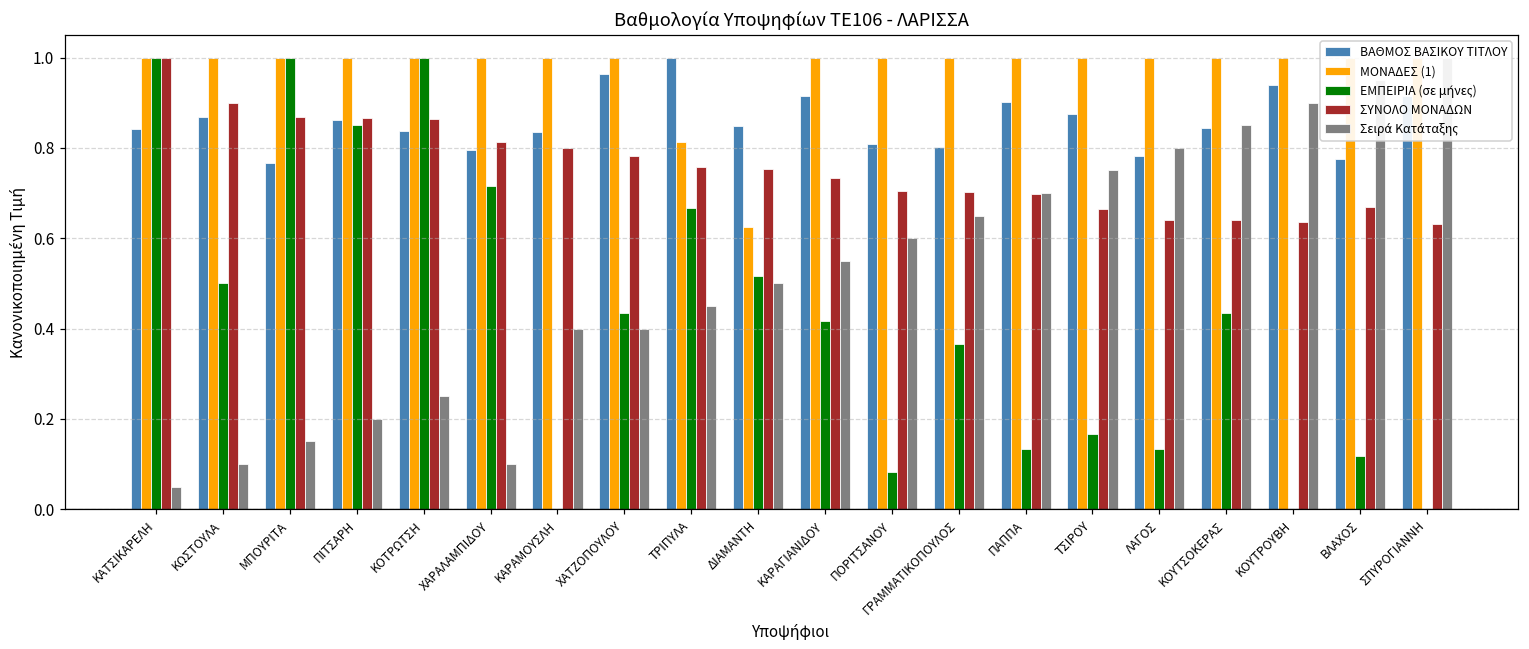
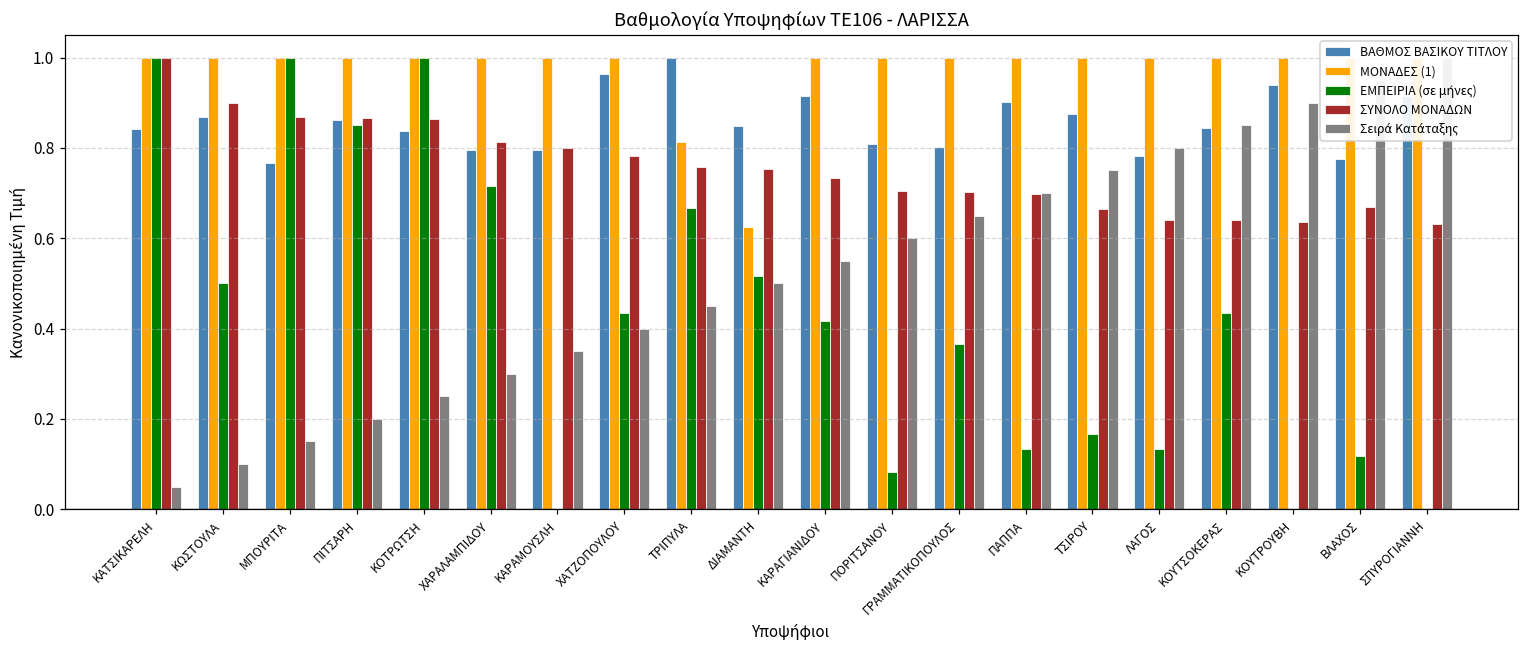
  {
    "ΒΑΘΜΟΣ ΒΑΣΙΚΟΥ ΤΙΤΛΟΥ": {
      "ΚΑΤΣΙΚΑΡΕΛΗ": 0.84,
      "ΚΩΣΤΟΥΛΑ": 0.87,
      "ΜΠΟΥΡΙΤΑ": 0.77,
      "ΠΙΤΣΑΡΗ": 0.86,
      "ΚΟΤΡΩΤΣΗ": 0.84,
      "ΧΑΡΑΛΑΜΠΙΔΟΥ": 0.79,
-     "ΚΑΡΑΜΟΥΣΛΗ": 0.83,
+     "ΚΑΡΑΜΟΥΣΛΗ": 0.79,
      "ΧΑΤΖΟΠΟΥΛΟΥ": 0.96,
      "ΤΡΙΠΥΛΑ": 1.00,
      "ΔΙΑΜΑΝΤΗ": 0.85,
      "ΚΑΡΑΓΙΑΝΙΔΟΥ": 0.91,
      "ΠΟΡΙΤΣΑΝΟΥ": 0.81,
      "ΓΡΑΜΜΑΤΙΚΟΠΟΥΛΟΣ": 0.80,
      "ΠΑΠΠΑ": 0.90,
      "ΤΣΙΡΟΥ": 0.88,
      "ΛΑΓΟΣ": 0.78,
      "ΚΟΥΤΣΟΚΕΡΑΣ": 0.85,
      "ΚΟΥΤΡΟΥΒΗ": 0.94,
      "ΒΛΑΧΟΣ": 0.78
    },
    "ΜΟΝΑΔΕΣ (1)": {
      "ΚΑΤΣΙΚΑΡΕΛΗ": 1.00,
      "ΚΩΣΤΟΥΛΑ": 1.00,
      "ΜΠΟΥΡΙΤΑ": 1.00,
      "ΠΙΤΣΑΡΗ": 1.00,
      "ΚΟΤΡΩΤΣΗ": 1.00,
      "ΧΑΡΑΛΑΜΠΙΔΟΥ": 1.00,
      "ΚΑΡΑΜΟΥΣΛΗ": 1.00,
      "ΧΑΤΖΟΠΟΥΛΟΥ": 1.00,
      "ΤΡΙΠΥΛΑ": 0.81,
      "ΔΙΑΜΑΝΤΗ": 0.63,
      "ΚΑΡΑΓΙΑΝΙΔΟΥ": 1.00,
      "ΠΟΡΙΤΣΑΝΟΥ": 1.00,
      "ΓΡΑΜΜΑΤΙΚΟΠΟΥΛΟΣ": 1.00,
      "ΠΑΠΠΑ": 1.00,
      "ΤΣΙΡΟΥ": 1.00,
      "ΛΑΓΟΣ": 1.00,
      "ΚΟΥΤΣΟΚΕΡΑΣ": 1.00,
      "ΚΟΥΤΡΟΥΒΗ": 1.00
    },
    "ΕΜΠΕΙΡΙΑ (σε μήνες)": {
      "ΚΑΤΣΙΚΑΡΕΛΗ": 1.00,
      "ΚΩΣΤΟΥΛΑ": 0.50,
      "ΜΠΟΥΡΙΤΑ": 1.00,
      "ΠΙΤΣΑΡΗ": 0.85,
      "ΚΟΤΡΩΤΣΗ": 1.00,
      "ΧΑΡΑΛΑΜΠΙΔΟΥ": 0.72,
      "ΚΑΡΑΜΟΥΣΛΗ": 0.00,
      "ΧΑΤΖΟΠΟΥΛΟΥ": 0.43,
      "ΤΡΙΠΥΛΑ": 0.67,
      "ΔΙΑΜΑΝΤΗ": 0.52,
      "ΚΑΡΑΓΙΑΝΙΔΟΥ": 0.42,
      "ΠΟΡΙΤΣΑΝΟΥ": 0.08,
      "ΓΡΑΜΜΑΤΙΚΟΠΟΥΛΟΣ": 0.37,
      "ΠΑΠΠΑ": 0.13,
      "ΤΣΙΡΟΥ": 0.17,
      "ΛΑΓΟΣ": 0.13,
      "ΚΟΥΤΣΟΚΕΡΑΣ": 0.43,
      "ΚΟΥΤΡΟΥΒΗ": 0.00,
      "ΒΛΑΧΟΣ": 0.12,
      "ΣΠΥΡΟΓΙΑΝΝΗ": 0.00
    },
    "ΣΥΝΟΛΟ ΜΟΝΑΔΩΝ": {
      "ΚΑΤΣΙΚΑΡΕΛΗ": 1.00,
      "ΚΩΣΤΟΥΛΑ": 0.90,
      "ΜΠΟΥΡΙΤΑ": 0.87,
      "ΠΙΤΣΑΡΗ": 0.87,
      "ΚΟΤΡΩΤΣΗ": 0.86,
      "ΧΑΡΑΛΑΜΠΙΔΟΥ": 0.81,
      "ΚΑΡΑΜΟΥΣΛΗ": 0.80,
      "ΧΑΤΖΟΠΟΥΛΟΥ": 0.78,
      "ΤΡΙΠΥΛΑ": 0.76,
      "ΔΙΑΜΑΝΤΗ": 0.75,
      "ΚΑΡΑΓΙΑΝΙΔΟΥ": 0.73,
      "ΠΟΡΙΤΣΑΝΟΥ": 0.70,
      "ΓΡΑΜΜΑΤΙΚΟΠΟΥΛΟΣ": 0.70,
      "ΠΑΠΠΑ": 0.70,
      "ΤΣΙΡΟΥ": 0.67,
      "ΛΑΓΟΣ": 0.64,
      "ΚΟΥΤΣΟΚΕΡΑΣ": 0.64,
      "ΚΟΥΤΡΟΥΒΗ": 0.64,
      "ΒΛΑΧΟΣ": 0.67,
      "ΣΠΥΡΟΓΙΑΝΝΗ": 0.63
    },
    "Σειρά Κατάταξης": {
      "ΚΑΤΣΙΚΑΡΕΛΗ": 0.05,
      "ΚΩΣΤΟΥΛΑ": 0.10,
      "ΜΠΟΥΡΙΤΑ": 0.15,
      "ΠΙΤΣΑΡΗ": 0.20,
      "ΚΟΤΡΩΤΣΗ": 0.25,
-     "ΧΑΡΑΛΑΜΠΙΔΟΥ": 0.10,
-     "ΚΑΡΑΜΟΥΣΛΗ": 0.40,
+     "ΧΑΡΑΛΑΜΠΙΔΟΥ": 0.30,
+     "ΚΑΡΑΜΟΥΣΛΗ": 0.35,
      "ΧΑΤΖΟΠΟΥΛΟΥ": 0.40,
      "ΤΡΙΠΥΛΑ": 0.45,
      "ΔΙΑΜΑΝΤΗ": 0.50,
      "ΚΑΡΑΓΙΑΝΙΔΟΥ": 0.55,
      "ΠΟΡΙΤΣΑΝΟΥ": 0.60,
      "ΓΡΑΜΜΑΤΙΚΟΠΟΥΛΟΣ": 0.65,
      "ΠΑΠΠΑ": 0.70,
      "ΤΣΙΡΟΥ": 0.75,
      "ΛΑΓΟΣ": 0.80,
      "ΚΟΥΤΣΟΚΕΡΑΣ": 0.85,
      "ΚΟΥΤΡΟΥΒΗ": 0.90
    }
  }
